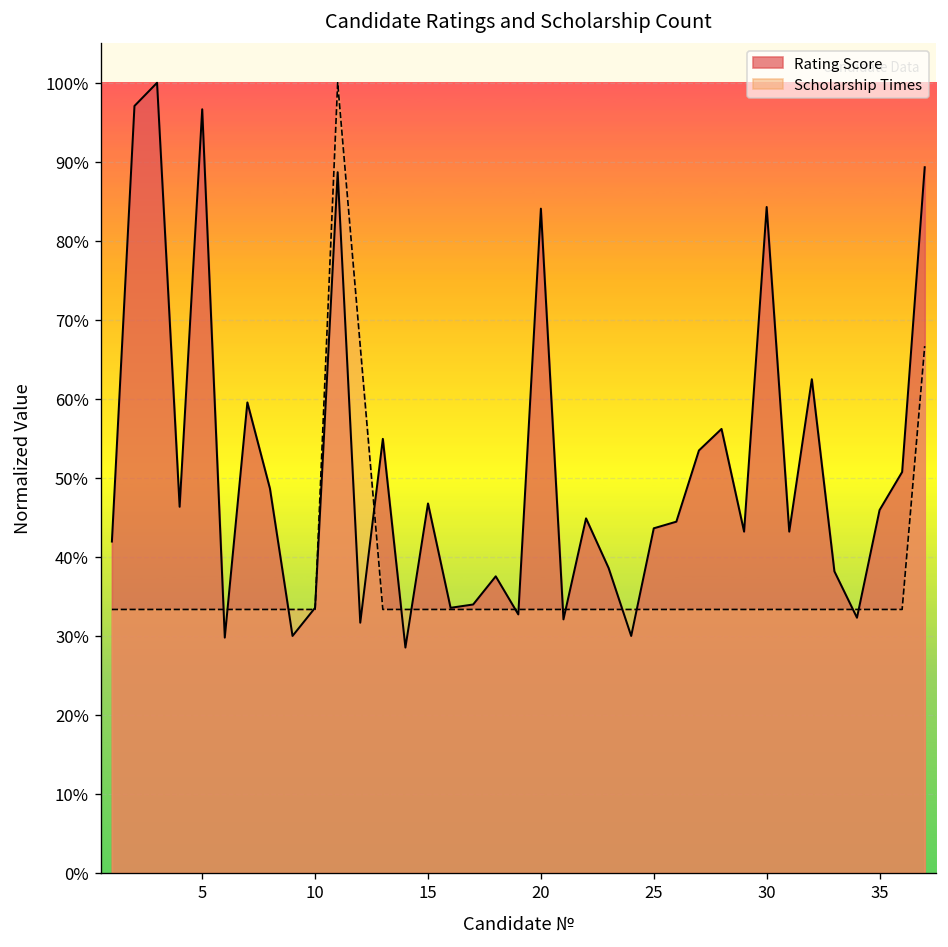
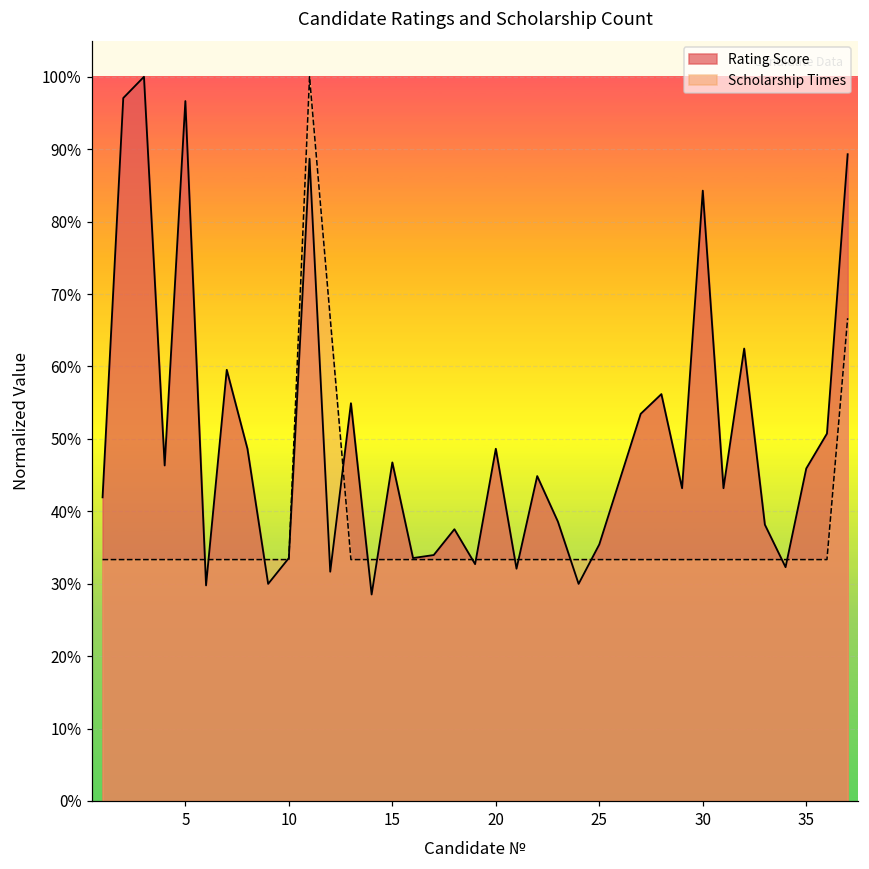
  {
    "Rating Score": {
      "5": "97%",
      "15": "47%",
-     "20": "84%",
-     "25": "44%",
+     "20": "49%",
+     "25": "35%",
      "30": "84%",
      "35": "46%"
    },
    "Scholarship Times": {
      "5": "33%",
      "15": "33%",
      "20": "33%",
      "25": "33%",
      "30": "33%",
      "35": "33%"
    }
  }
